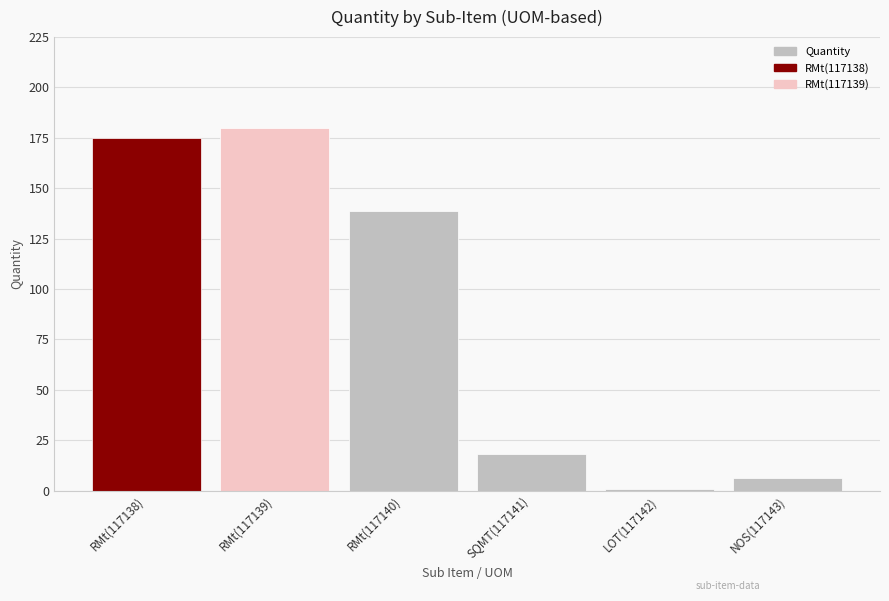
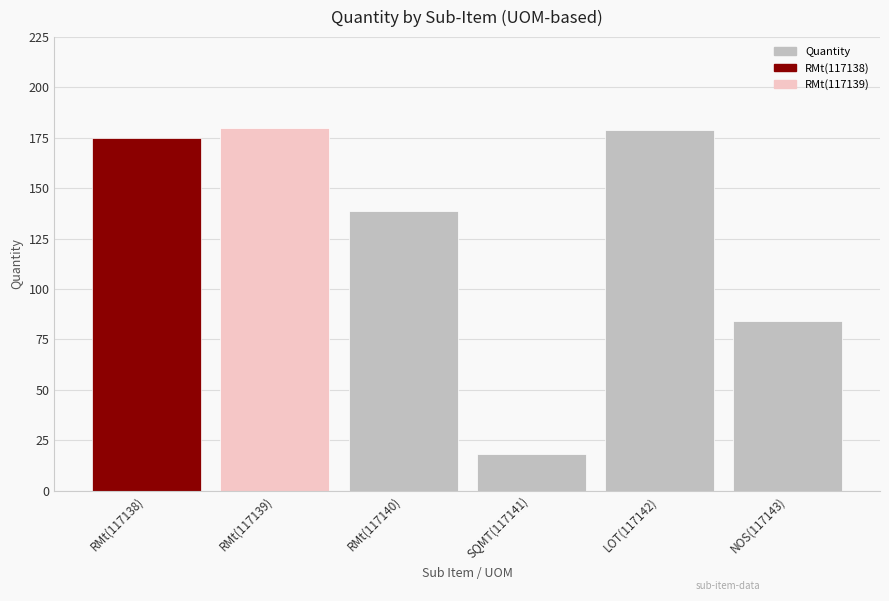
  {
    "RMt(117138)": 175,
    "RMt(117139)": 180,
    "RMt(117140)": 139,
    "SQMT(117141)": 18,
-   "LOT(117142)": 1,
-   "NOS(117143)": 6
+   "LOT(117142)": 179,
+   "NOS(117143)": 84
  }
